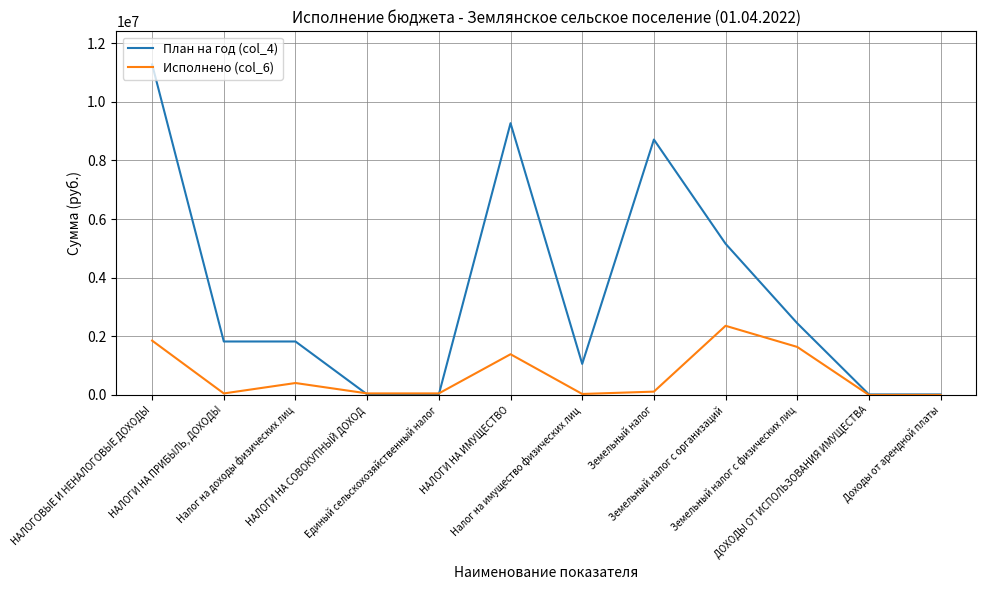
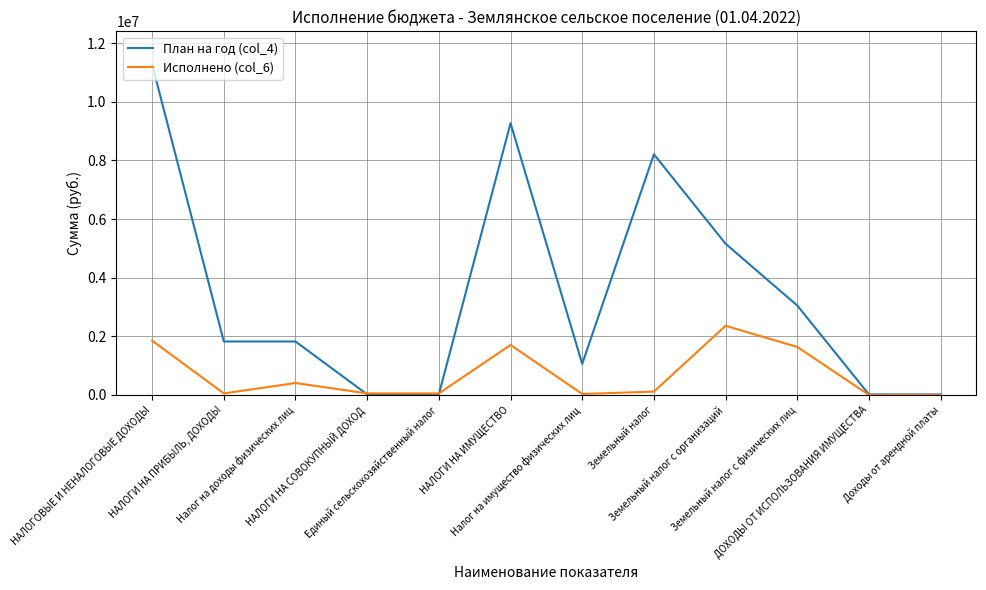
  {
    "План на год (col_4)": {
      "НАЛОГИ НА ПРИБЫЛЬ, ДОХОДЫ": 1800000,
      "Налог на доходы физических лиц": 1800000,
      "НАЛОГИ НА ИМУЩЕСТВО": 9300000,
      "Налог на имущество физических лиц": 1100000,
-     "Земельный налог": 8700000,
+     "Земельный налог": 8200000,
      "Земельный налог с организаций": 5200000,
-     "Земельный налог с физических лиц": 2400000
+     "Земельный налог с физических лиц": 3100000
    },
    "Исполнено (col_6)": {
      "НАЛОГОВЫЕ И НЕНАЛОГОВЫЕ ДОХОДЫ": 1900000,
      "НАЛОГИ НА ПРИБЫЛЬ, ДОХОДЫ": 100000,
      "Налог на доходы физических лиц": 400000,
-     "НАЛОГИ НА ИМУЩЕСТВО": 1400000,
+     "НАЛОГИ НА ИМУЩЕСТВО": 1700000,
      "Налог на имущество физических лиц": 0,
      "Земельный налог": 100000,
      "Земельный налог с организаций": 2400000,
      "Земельный налог с физических лиц": 1600000
    }
  }
